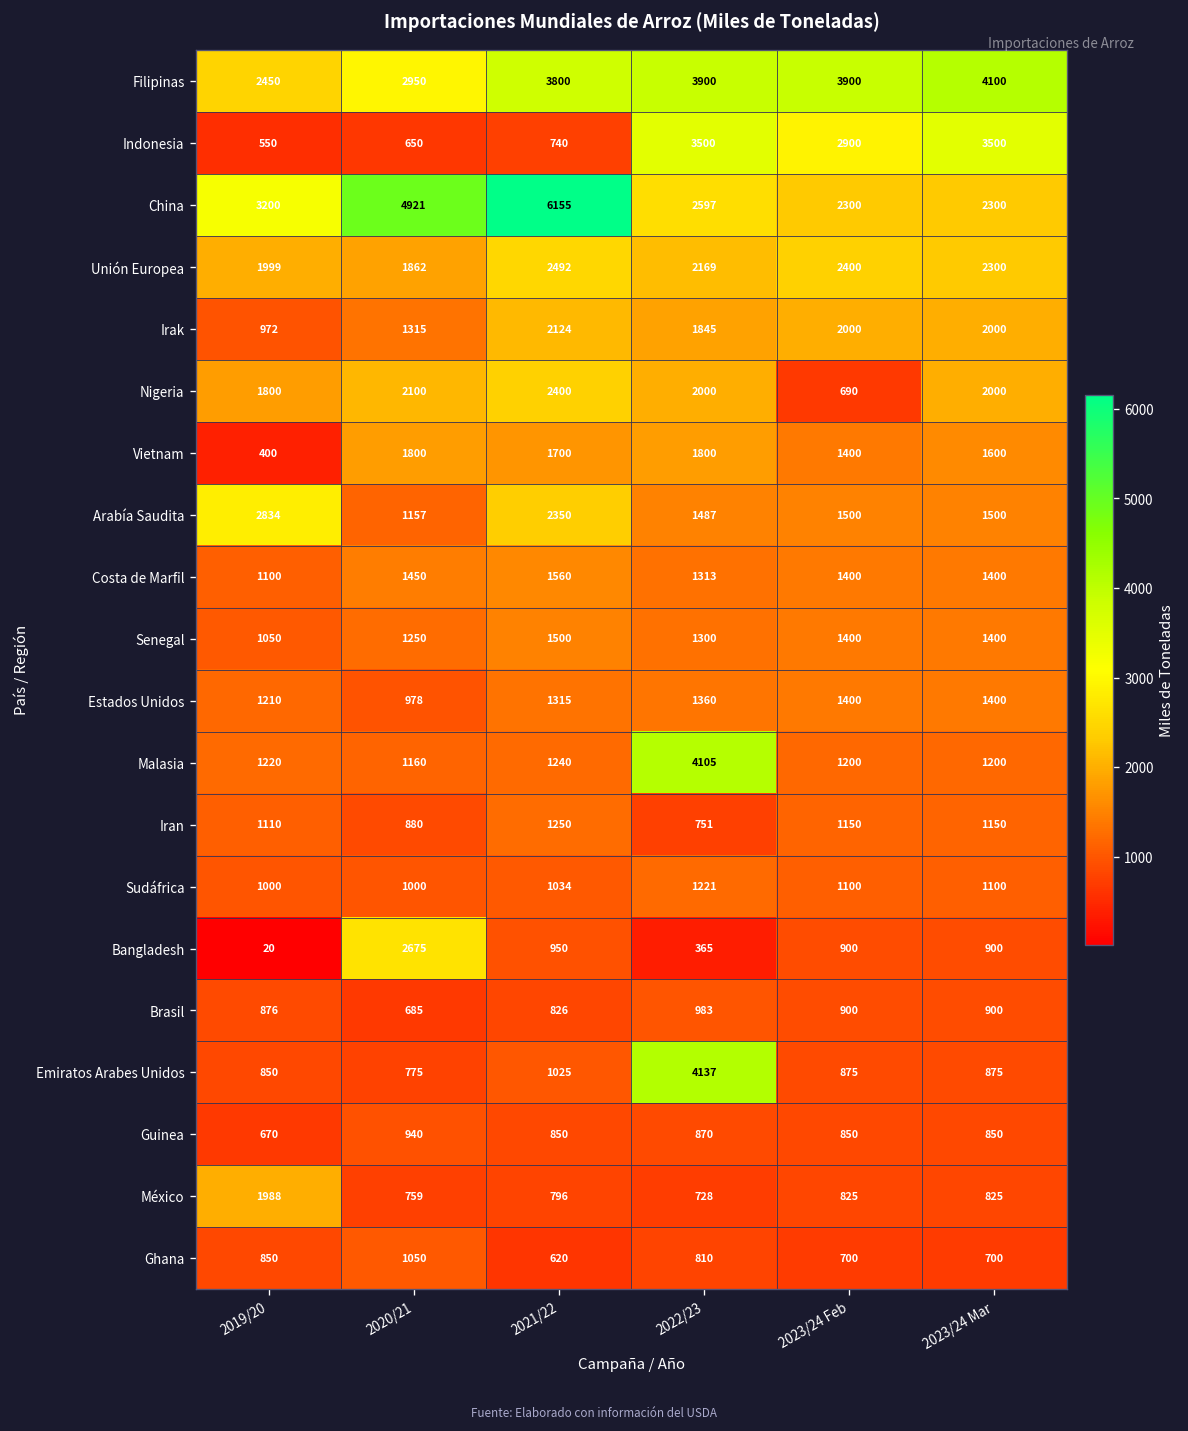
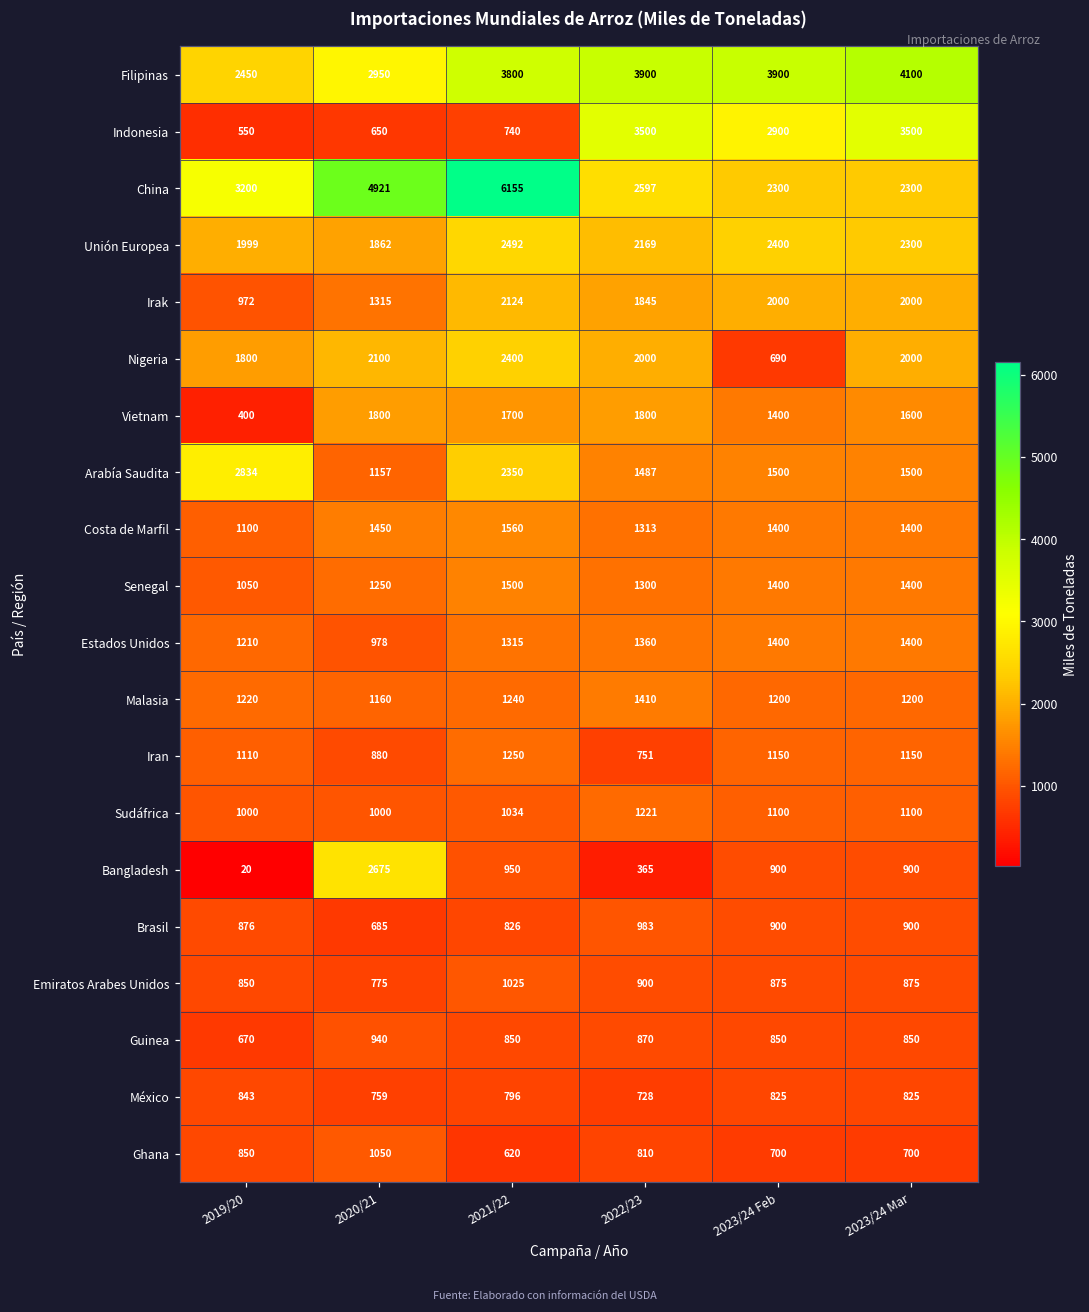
  {
    "Filipinas": {
      "2019/20": 2450,
      "2020/21": 2950,
      "2021/22": 3800,
      "2022/23": 3900,
      "2023/24 Feb": 3900,
      "2023/24 Mar": 4100
    },
    "Indonesia": {
      "2019/20": 550,
      "2020/21": 650,
      "2021/22": 740,
      "2022/23": 3500,
      "2023/24 Feb": 2900,
      "2023/24 Mar": 3500
    },
    "China": {
      "2019/20": 3200,
      "2020/21": 4921,
      "2021/22": 6155,
      "2022/23": 2597,
      "2023/24 Feb": 2300,
      "2023/24 Mar": 2300
    },
    "Unión Europea": {
      "2019/20": 1999,
      "2020/21": 1862,
      "2021/22": 2492,
      "2022/23": 2169,
      "2023/24 Feb": 2400,
      "2023/24 Mar": 2300
    },
    "Irak": {
      "2019/20": 972,
      "2020/21": 1315,
      "2021/22": 2124,
      "2022/23": 1845,
      "2023/24 Feb": 2000,
      "2023/24 Mar": 2000
    },
    "Nigeria": {
      "2019/20": 1800,
      "2020/21": 2100,
      "2021/22": 2400,
      "2022/23": 2000,
      "2023/24 Feb": 690,
      "2023/24 Mar": 2000
    },
    "Vietnam": {
      "2019/20": 400,
      "2020/21": 1800,
      "2021/22": 1700,
      "2022/23": 1800,
      "2023/24 Feb": 1400,
      "2023/24 Mar": 1600
    },
    "Arabía Saudita": {
      "2019/20": 2834,
      "2020/21": 1157,
      "2021/22": 2350,
      "2022/23": 1487,
      "2023/24 Feb": 1500,
      "2023/24 Mar": 1500
    },
    "Costa de Marfil": {
      "2019/20": 1100,
      "2020/21": 1450,
      "2021/22": 1560,
      "2022/23": 1313,
      "2023/24 Feb": 1400,
      "2023/24 Mar": 1400
    },
    "Senegal": {
      "2019/20": 1050,
      "2020/21": 1250,
      "2021/22": 1500,
      "2022/23": 1300,
      "2023/24 Feb": 1400,
      "2023/24 Mar": 1400
    },
    "Estados Unidos": {
      "2019/20": 1210,
      "2020/21": 978,
      "2021/22": 1315,
      "2022/23": 1360,
      "2023/24 Feb": 1400,
      "2023/24 Mar": 1400
    },
    "Malasia": {
      "2019/20": 1220,
      "2020/21": 1160,
      "2021/22": 1240,
-     "2022/23": 4105,
+     "2022/23": 1410,
      "2023/24 Feb": 1200,
      "2023/24 Mar": 1200
    },
    "Iran": {
      "2019/20": 1110,
      "2020/21": 880,
      "2021/22": 1250,
      "2022/23": 751,
      "2023/24 Feb": 1150,
      "2023/24 Mar": 1150
    },
    "Sudáfrica": {
      "2019/20": 1000,
      "2020/21": 1000,
      "2021/22": 1034,
      "2022/23": 1221,
      "2023/24 Feb": 1100,
      "2023/24 Mar": 1100
    },
    "Bangladesh": {
      "2019/20": 20,
      "2020/21": 2675,
      "2021/22": 950,
      "2022/23": 365,
      "2023/24 Feb": 900,
      "2023/24 Mar": 900
    },
    "Brasil": {
      "2019/20": 876,
      "2020/21": 685,
      "2021/22": 826,
      "2022/23": 983,
      "2023/24 Feb": 900,
      "2023/24 Mar": 900
    },
    "Emiratos Arabes Unidos": {
      "2019/20": 850,
      "2020/21": 775,
      "2021/22": 1025,
-     "2022/23": 4137,
+     "2022/23": 900,
      "2023/24 Feb": 875,
      "2023/24 Mar": 875
    },
    "Guinea": {
      "2019/20": 670,
      "2020/21": 940,
      "2021/22": 850,
      "2022/23": 870,
      "2023/24 Feb": 850,
      "2023/24 Mar": 850
    },
    "México": {
-     "2019/20": 1988,
+     "2019/20": 843,
      "2020/21": 759,
      "2021/22": 796,
      "2022/23": 728,
      "2023/24 Feb": 825,
      "2023/24 Mar": 825
    },
    "Ghana": {
      "2019/20": 850,
      "2020/21": 1050,
      "2021/22": 620,
      "2022/23": 810,
      "2023/24 Feb": 700,
      "2023/24 Mar": 700
    }
  }
